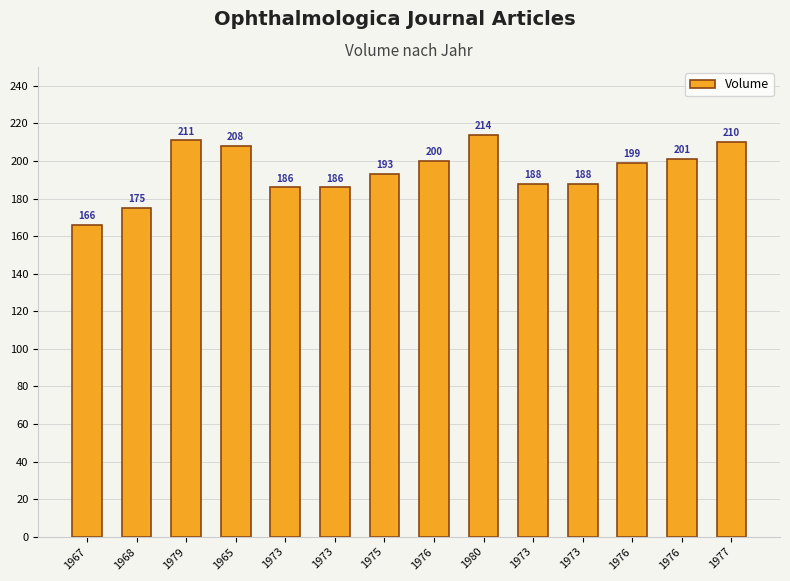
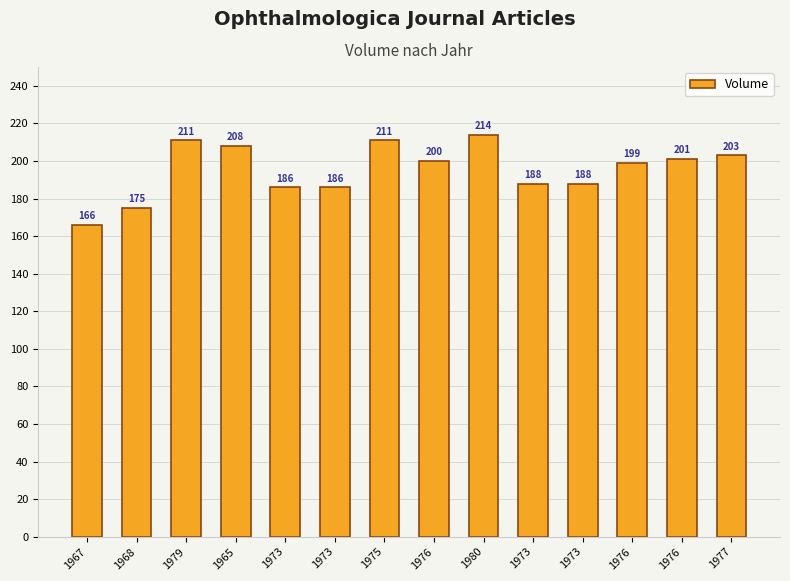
  {
    "1967": 166,
    "1968": 175,
    "1979": 211,
    "1965": 208,
-   "1975": 193,
+   "1975": 211,
    "1980": 214,
-   "1977": 210
+   "1977": 203
  }
